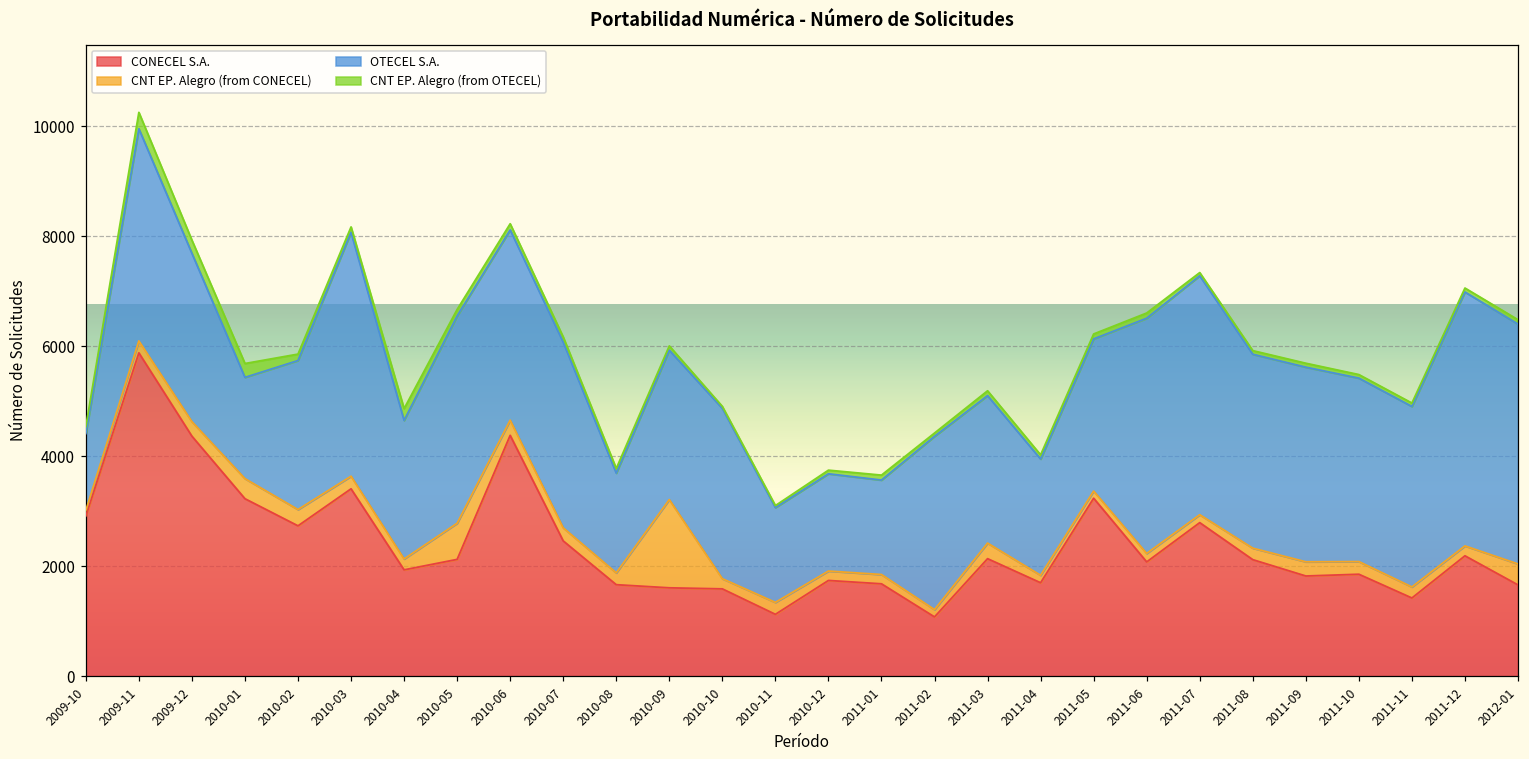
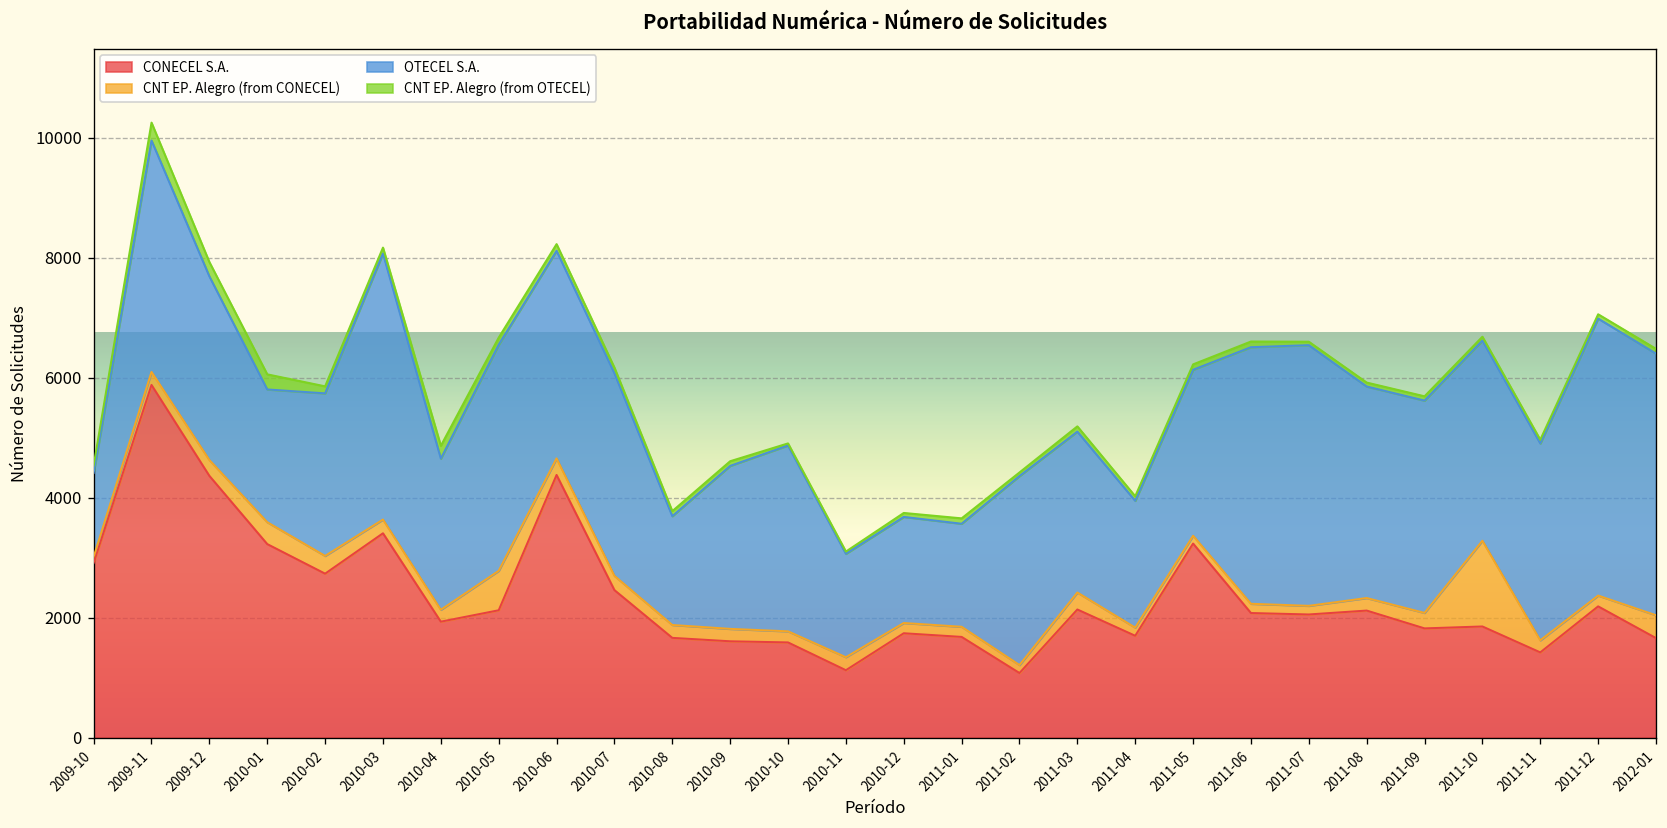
  {
    "CONECEL S.A.": {
      "2009-10": 2900,
      "2009-11": 5900,
      "2009-12": 4400,
      "2010-01": 3200,
      "2010-02": 2700,
      "2010-03": 3400,
      "2010-04": 1900,
      "2010-05": 2100,
      "2010-06": 4400,
      "2010-07": 2500,
      "2010-08": 1700,
      "2010-09": 1600,
      "2010-10": 1600,
      "2010-11": 1100,
      "2010-12": 1700,
      "2011-01": 1700,
      "2011-02": 1100,
      "2011-03": 2100,
      "2011-04": 1700,
      "2011-05": 3200,
      "2011-06": 2100,
-     "2011-07": 2800,
+     "2011-07": 2100,
      "2011-08": 2100,
      "2011-09": 1800,
      "2011-10": 1900,
      "2011-11": 1400,
      "2011-12": 2200,
      "2012-01": 1700
    },
    "CNT EP. Alegro (from CONECEL)": {
      "2009-10": 100,
      "2009-11": 200,
      "2009-12": 300,
      "2010-01": 400,
      "2010-02": 300,
      "2010-03": 200,
      "2010-04": 200,
      "2010-05": 700,
      "2010-06": 300,
      "2010-07": 200,
      "2010-08": 200,
-     "2010-09": 1600,
+     "2010-09": 200,
      "2010-10": 200,
      "2010-11": 200,
      "2010-12": 200,
      "2011-01": 200,
      "2011-02": 100,
      "2011-03": 300,
      "2011-04": 100,
      "2011-05": 100,
      "2011-06": 200,
      "2011-07": 100,
      "2011-08": 200,
      "2011-09": 300,
-     "2011-10": 200,
+     "2011-10": 1400,
      "2011-11": 200,
      "2011-12": 200,
      "2012-01": 400
    },
    "OTECEL S.A.": {
      "2009-10": 1400,
      "2009-11": 3900,
      "2009-12": 3100,
-     "2010-01": 1800,
+     "2010-01": 2200,
      "2010-02": 2700,
      "2010-03": 4400,
      "2010-04": 2500,
      "2010-05": 3800,
      "2010-06": 3500,
      "2010-07": 3400,
      "2010-08": 1800,
      "2010-09": 2700,
      "2010-12": 1800,
      "2011-01": 1700,
      "2011-02": 3200,
      "2011-03": 2700,
      "2011-04": 2100,
      "2011-05": 2800,
      "2011-06": 4300,
      "2011-07": 4300,
      "2011-08": 3500,
      "2011-09": 3500,
      "2011-10": 3300,
      "2011-11": 3300,
      "2011-12": 4600,
      "2012-01": 4400
    },
    "CNT EP. Alegro (from OTECEL)": {
      "2009-10": 100,
      "2009-11": 300,
      "2009-12": 200,
      "2010-01": 300,
      "2010-02": 100,
      "2010-03": 100,
      "2010-04": 200,
      "2010-05": 100,
      "2010-06": 100,
      "2010-07": 100,
      "2010-08": 100,
      "2010-09": 100,
      "2010-12": 100,
      "2011-01": 100,
      "2011-02": 100,
      "2011-03": 100,
      "2011-04": 100,
      "2011-05": 100,
      "2011-06": 100,
      "2011-07": 100,
      "2011-08": 100,
      "2011-09": 100,
      "2011-10": 100,
      "2011-11": 100,
      "2011-12": 100,
      "2012-01": 100
    }
  }
